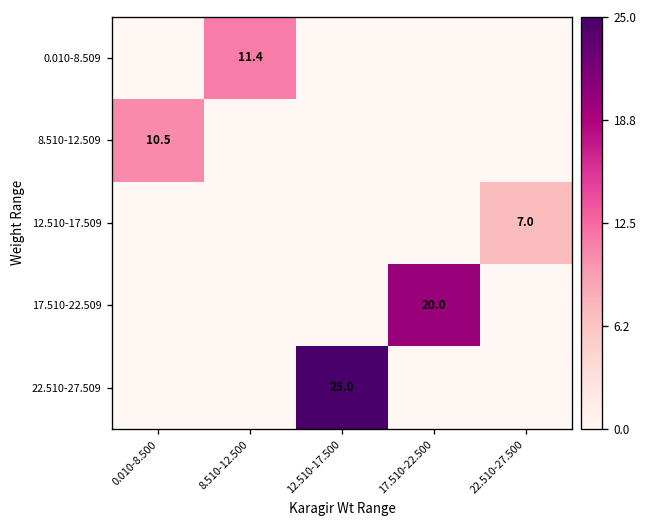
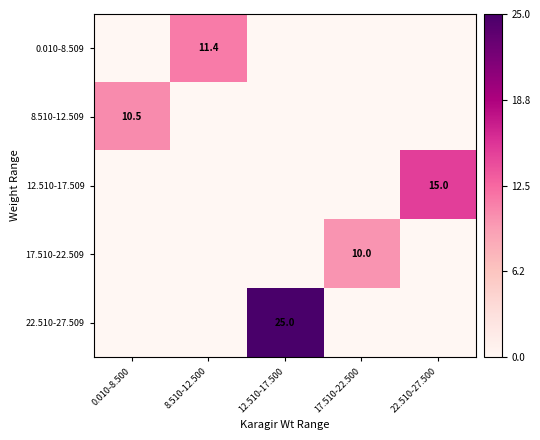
  {
    "0.010-8.509": {
      "8.510-12.500": 11.4
    },
    "8.510-12.509": {
      "0.010-8.500": 10.5
    },
    "12.510-17.509": {
-     "22.510-27.500": 7.0
+     "22.510-27.500": 15.0
    },
    "17.510-22.509": {
-     "17.510-22.500": 20.0
+     "17.510-22.500": 10.0
    },
    "22.510-27.509": {
      "12.510-17.500": 25.0
    }
  }
